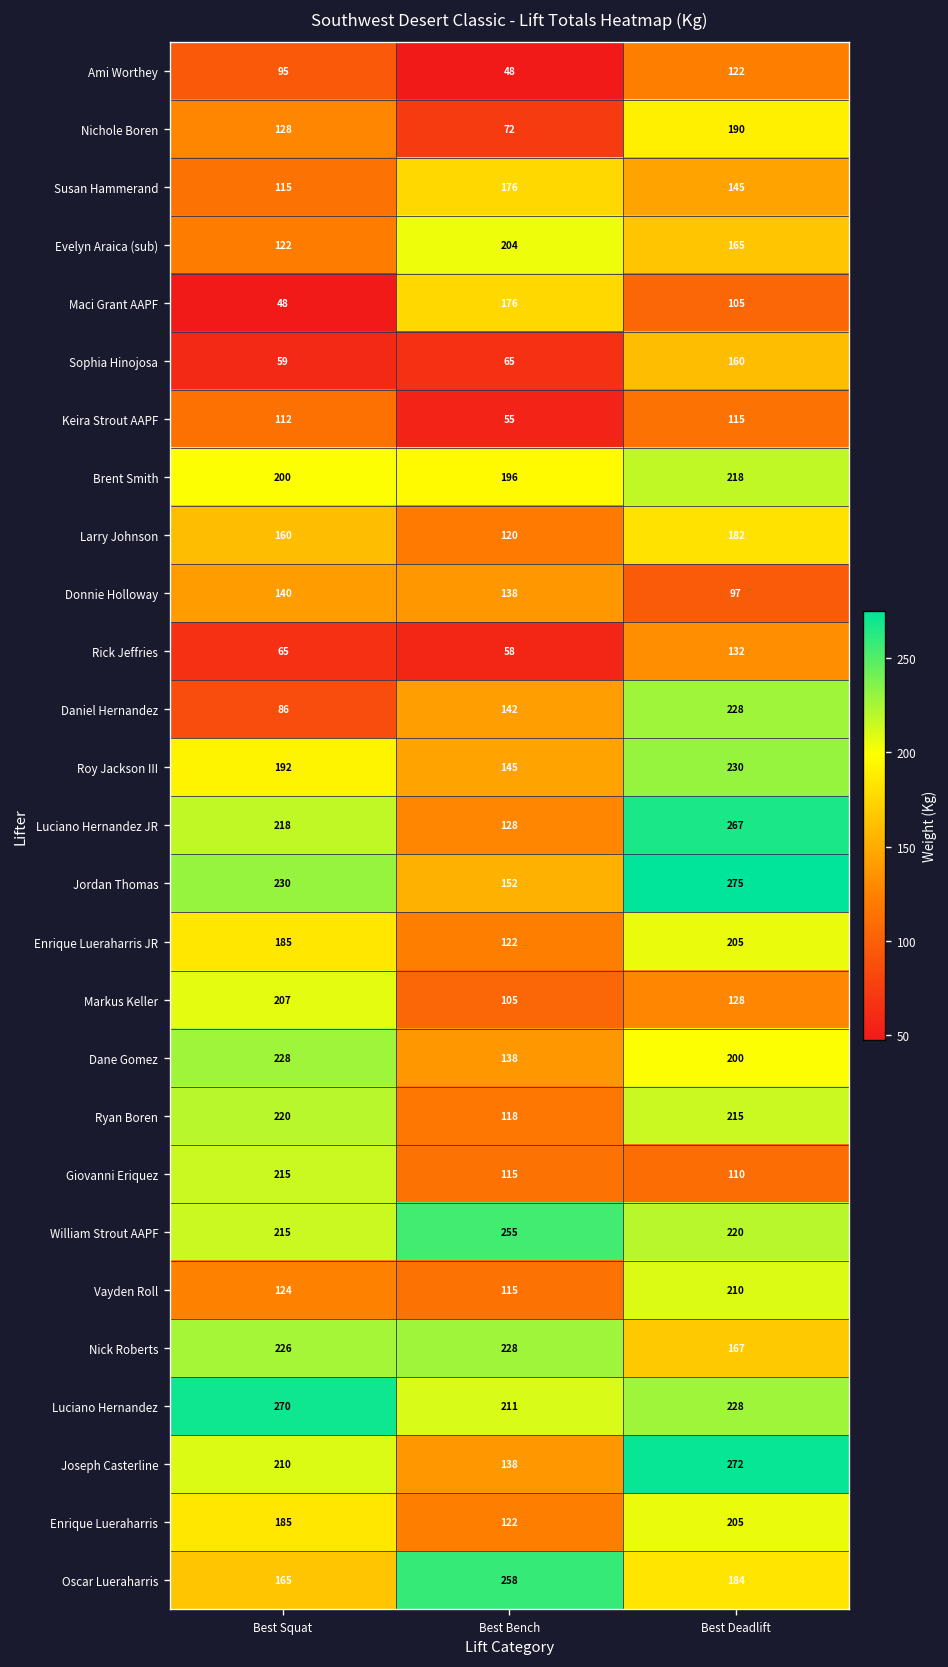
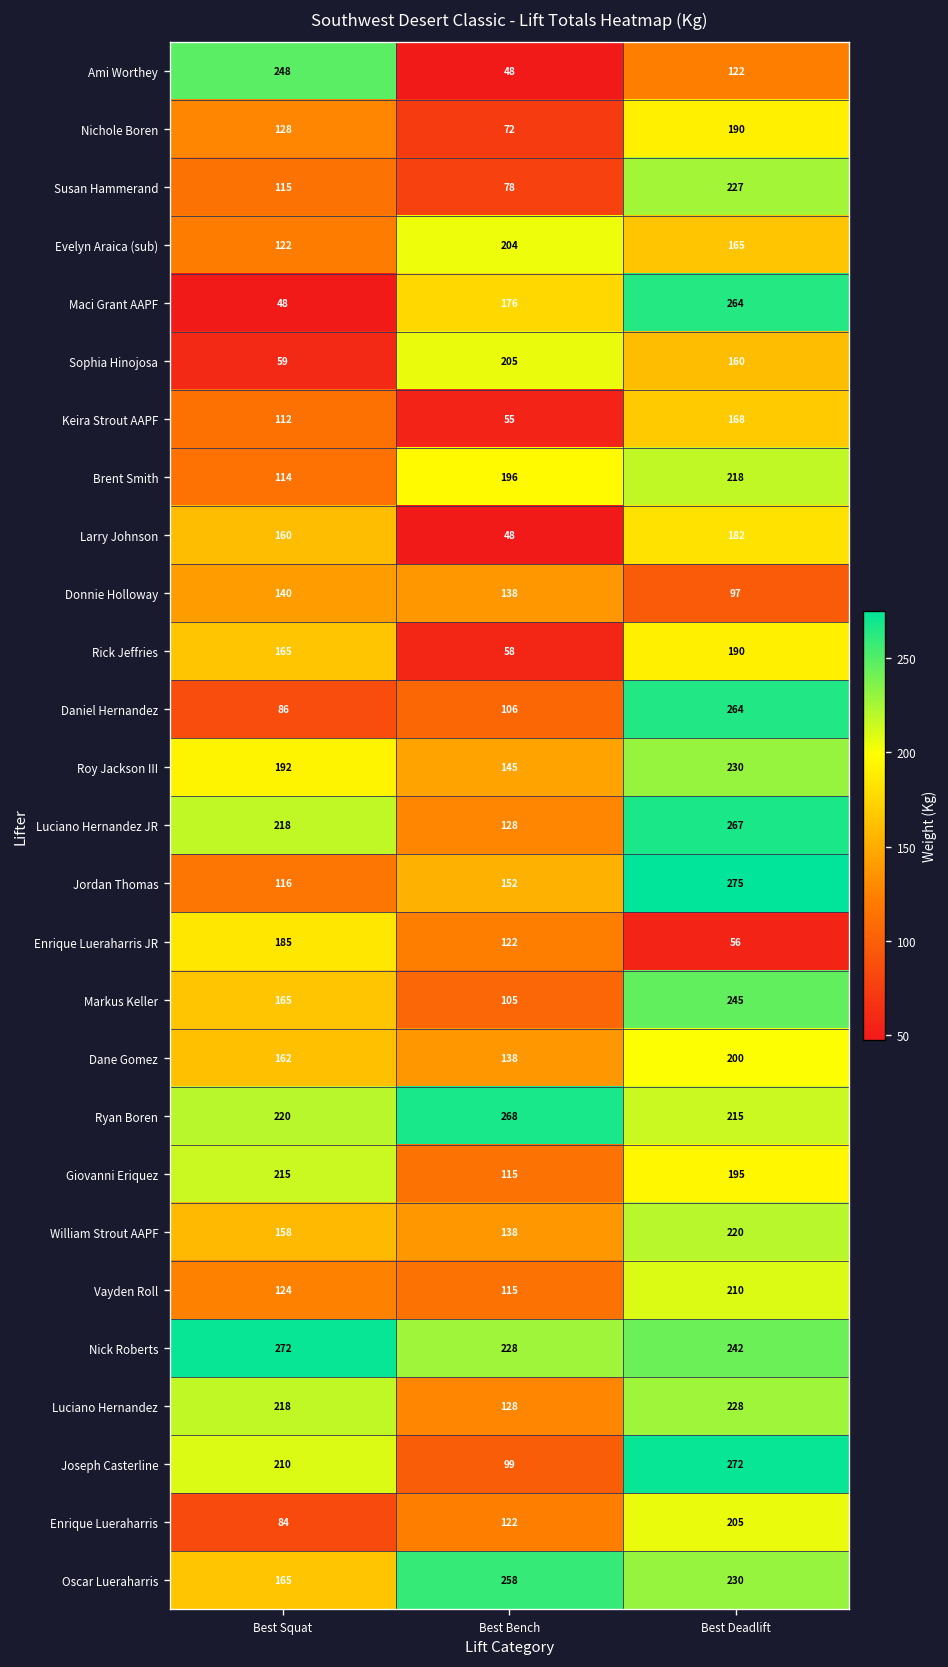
  {
    "Ami Worthey": {
-     "Best Squat": 95,
+     "Best Squat": 248,
      "Best Bench": 48,
      "Best Deadlift": 122
    },
    "Nichole Boren": {
      "Best Squat": 128,
      "Best Bench": 72,
      "Best Deadlift": 190
    },
    "Susan Hammerand": {
      "Best Squat": 115,
-     "Best Bench": 176,
-     "Best Deadlift": 145
+     "Best Bench": 78,
+     "Best Deadlift": 227
    },
    "Evelyn Araica (sub)": {
      "Best Squat": 122,
      "Best Bench": 204,
      "Best Deadlift": 165
    },
    "Maci Grant AAPF": {
      "Best Squat": 48,
      "Best Bench": 176,
-     "Best Deadlift": 105
+     "Best Deadlift": 264
    },
    "Sophia Hinojosa": {
      "Best Squat": 59,
-     "Best Bench": 65,
+     "Best Bench": 205,
      "Best Deadlift": 160
    },
    "Keira Strout AAPF": {
      "Best Squat": 112,
      "Best Bench": 55,
-     "Best Deadlift": 115
+     "Best Deadlift": 168
    },
    "Brent Smith": {
-     "Best Squat": 200,
+     "Best Squat": 114,
      "Best Bench": 196,
      "Best Deadlift": 218
    },
    "Larry Johnson": {
      "Best Squat": 160,
-     "Best Bench": 120,
+     "Best Bench": 48,
      "Best Deadlift": 182
    },
    "Donnie Holloway": {
      "Best Squat": 140,
      "Best Bench": 138,
      "Best Deadlift": 97
    },
    "Rick Jeffries": {
-     "Best Squat": 65,
+     "Best Squat": 165,
      "Best Bench": 58,
-     "Best Deadlift": 132
+     "Best Deadlift": 190
    },
    "Daniel Hernandez": {
      "Best Squat": 86,
-     "Best Bench": 142,
-     "Best Deadlift": 228
+     "Best Bench": 106,
+     "Best Deadlift": 264
    },
    "Roy Jackson III": {
      "Best Squat": 192,
      "Best Bench": 145,
      "Best Deadlift": 230
    },
    "Luciano Hernandez JR": {
      "Best Squat": 218,
      "Best Bench": 128,
      "Best Deadlift": 267
    },
    "Jordan Thomas": {
-     "Best Squat": 230,
+     "Best Squat": 116,
      "Best Bench": 152,
      "Best Deadlift": 275
    },
    "Enrique Lueraharris JR": {
      "Best Squat": 185,
      "Best Bench": 122,
-     "Best Deadlift": 205
+     "Best Deadlift": 56
    },
    "Markus Keller": {
-     "Best Squat": 207,
+     "Best Squat": 165,
      "Best Bench": 105,
-     "Best Deadlift": 128
+     "Best Deadlift": 245
    },
    "Dane Gomez": {
-     "Best Squat": 228,
+     "Best Squat": 162,
      "Best Bench": 138,
      "Best Deadlift": 200
    },
    "Ryan Boren": {
      "Best Squat": 220,
-     "Best Bench": 118,
+     "Best Bench": 268,
      "Best Deadlift": 215
    },
    "Giovanni Eriquez": {
      "Best Squat": 215,
      "Best Bench": 115,
-     "Best Deadlift": 110
+     "Best Deadlift": 195
    },
    "William Strout AAPF": {
-     "Best Squat": 215,
-     "Best Bench": 255,
+     "Best Squat": 158,
+     "Best Bench": 138,
      "Best Deadlift": 220
    },
    "Vayden Roll": {
      "Best Squat": 124,
      "Best Bench": 115,
      "Best Deadlift": 210
    },
    "Nick Roberts": {
-     "Best Squat": 226,
+     "Best Squat": 272,
      "Best Bench": 228,
-     "Best Deadlift": 167
+     "Best Deadlift": 242
    },
    "Luciano Hernandez": {
-     "Best Squat": 270,
-     "Best Bench": 211,
+     "Best Squat": 218,
+     "Best Bench": 128,
      "Best Deadlift": 228
    },
    "Joseph Casterline": {
      "Best Squat": 210,
-     "Best Bench": 138,
+     "Best Bench": 99,
      "Best Deadlift": 272
    },
    "Enrique Lueraharris": {
-     "Best Squat": 185,
+     "Best Squat": 84,
      "Best Bench": 122,
      "Best Deadlift": 205
    },
    "Oscar Lueraharris": {
      "Best Squat": 165,
      "Best Bench": 258,
-     "Best Deadlift": 184
+     "Best Deadlift": 230
    }
  }
